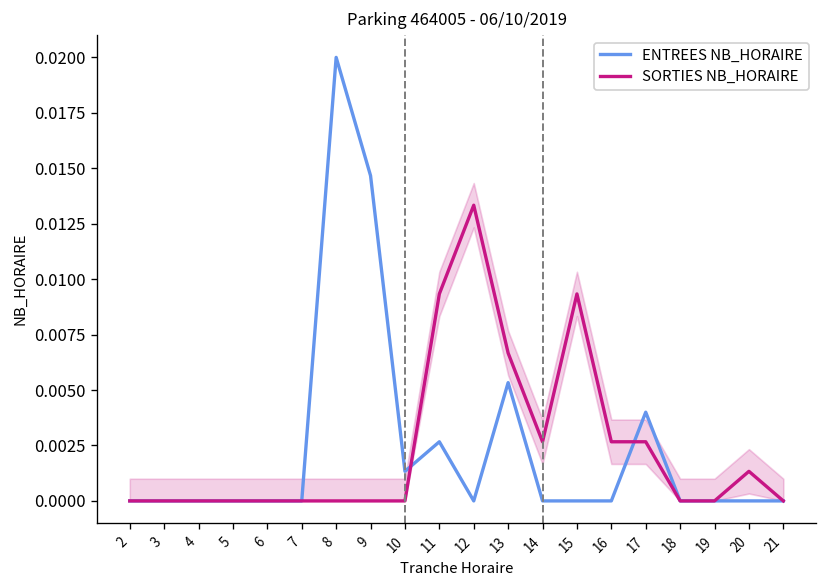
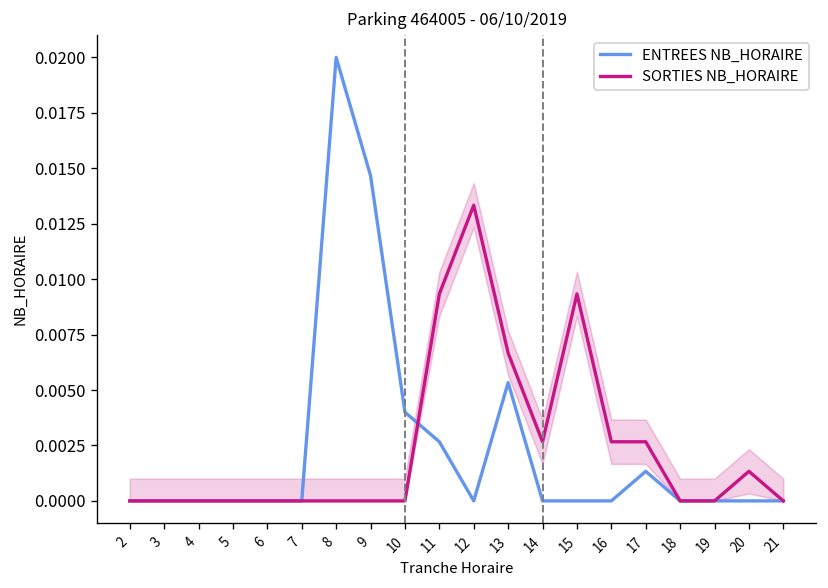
  {
    "ENTREES NB_HORAIRE": {
      "8": 0.0200,
      "9": 0.0147,
-     "10": 0.0013,
+     "10": 0.0040,
      "11": 0.0027,
      "12": 0.0000,
      "13": 0.0053,
      "14": 0.0000,
      "15": 0.0000,
      "16": 0.0000,
-     "17": 0.0040,
+     "17": 0.0013,
      "20": 0.0000
    }
  }
